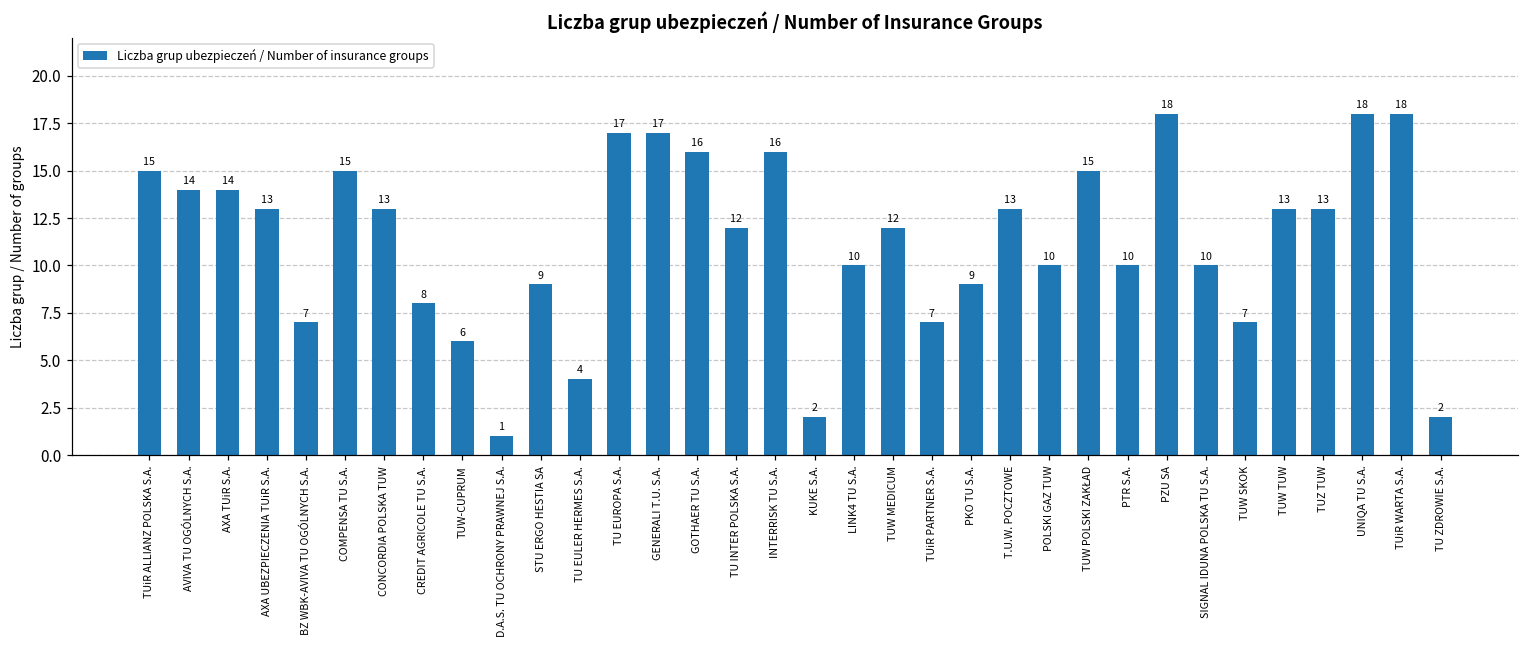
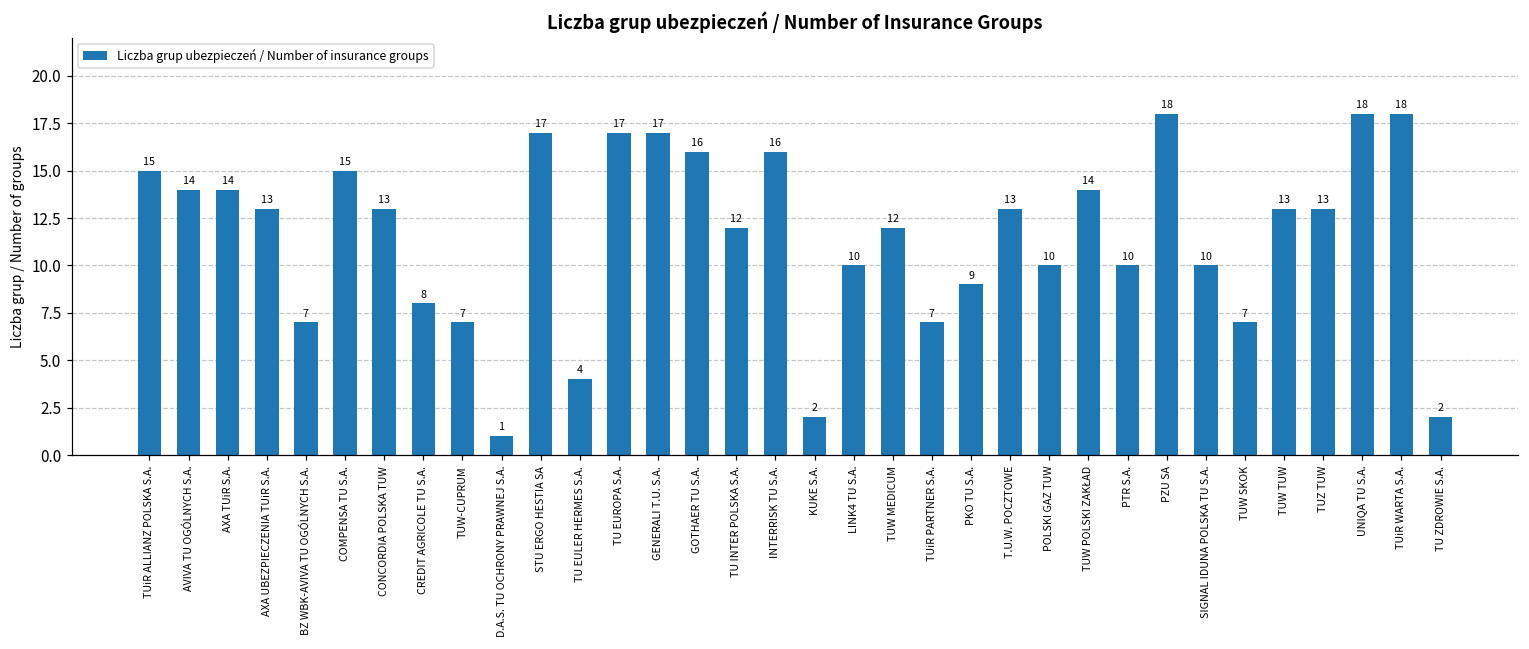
  {
    "TUiR ALLIANZ POLSKA S.A.": 15,
    "AVIVA TU OGÓLNYCH S.A.": 14,
    "AXA TUiR S.A.": 14,
    "AXA UBEZPIECZENIA TUiR S.A.": 13,
    "BZ WBK-AVIVA TU OGÓLNYCH S.A.": 7,
    "COMPENSA TU S.A.": 15,
    "CONCORDIA POLSKA TUW": 13,
    "CREDIT AGRICOLE TU S.A.": 8,
-   "TUW-CUPRUM": 6,
+   "TUW-CUPRUM": 7,
    "D.A.S. TU OCHRONY PRAWNEJ S.A.": 1,
-   "STU ERGO HESTIA SA": 9,
+   "STU ERGO HESTIA SA": 17,
    "TU EULER HERMES S.A.": 4,
    "TU EUROPA S.A.": 17,
    "GENERALI T.U. S.A.": 17,
    "GOTHAER TU S.A.": 16,
    "TU INTER POLSKA S.A.": 12,
    "INTERRISK TU S.A.": 16,
    "KUKE S.A.": 2,
    "LINK4 TU S.A.": 10,
    "TUW MEDICUM": 12,
    "TUiR PARTNER S.A.": 7,
    "PKO TU S.A.": 9,
    "T.U.W. POCZTOWE": 13,
    "POLSKI GAZ TUW": 10,
-   "TUW POLSKI ZAKŁAD": 15,
+   "TUW POLSKI ZAKŁAD": 14,
    "PTR S.A.": 10,
    "PZU SA": 18,
    "SIGNAL IDUNA POLSKA TU S.A.": 10,
    "TUW SKOK": 7,
    "TUW TUW": 13,
    "TUZ TUW": 13,
    "UNIQA TU S.A.": 18,
    "TUiR WARTA S.A.": 18,
    "TU ZDROWIE S.A.": 2
  }
